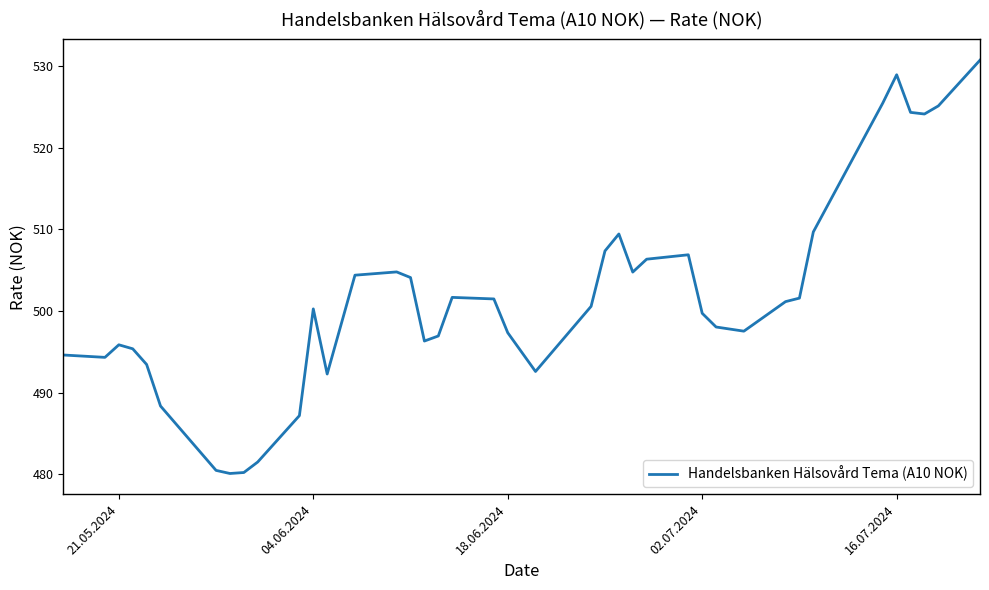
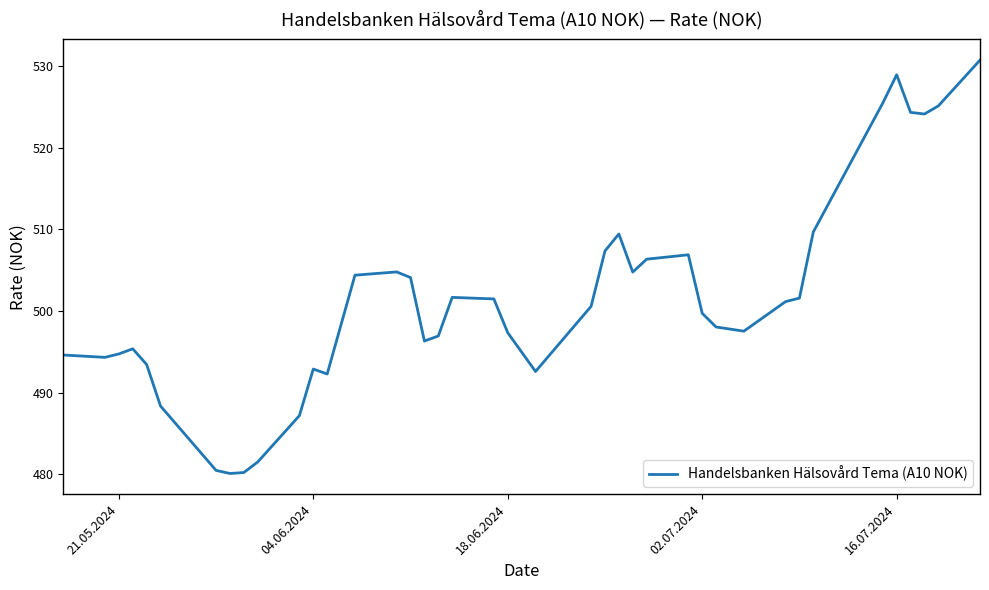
  {
-   "21.05.2024": 496,
-   "04.06.2024": 500,
+   "21.05.2024": 495,
+   "04.06.2024": 493,
    "18.06.2024": 497,
    "02.07.2024": 500,
    "16.07.2024": 529
  }
